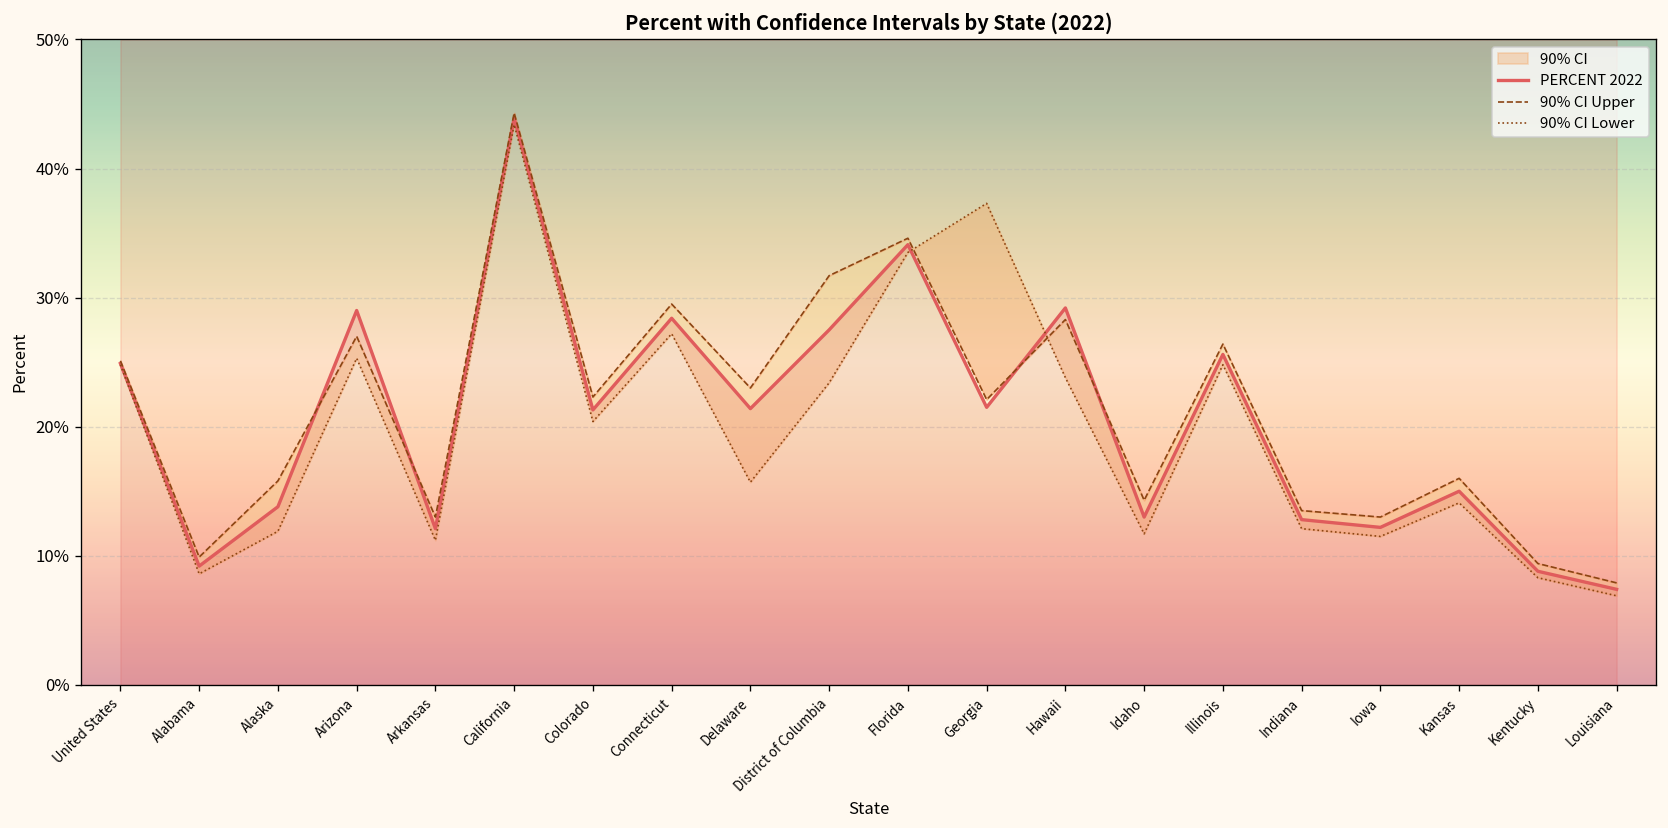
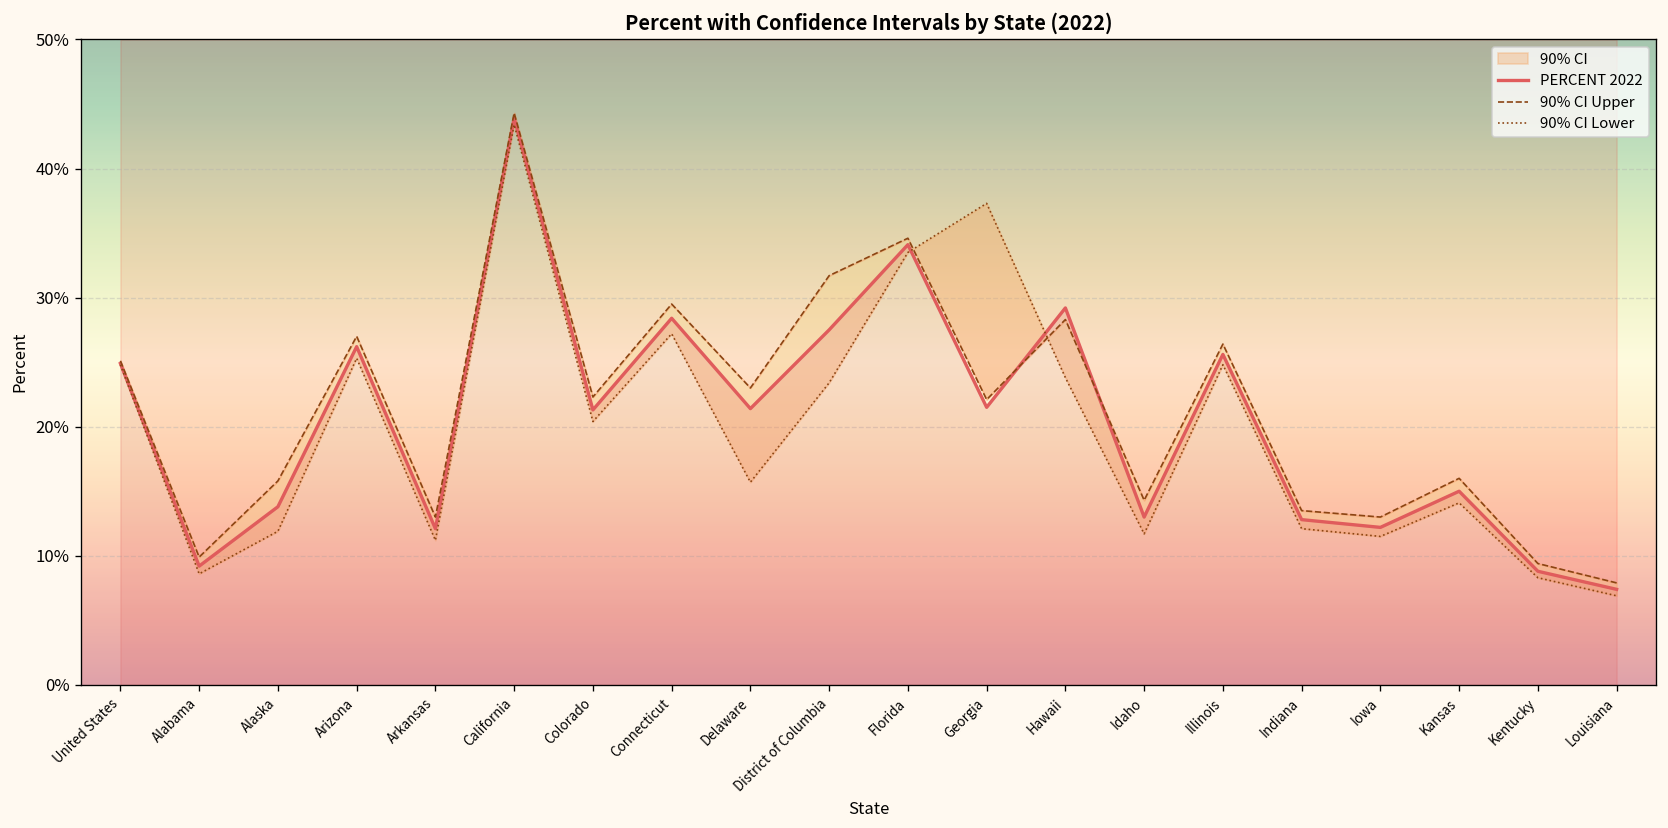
  {
    "PERCENT 2022": {
      "Alabama": "9.2%",
      "Alaska": "13.8%",
-     "Arizona": "29.0%",
+     "Arizona": "26.2%",
      "Arkansas": "12.1%",
      "California": "43.9%",
      "Colorado": "21.3%",
      "Connecticut": "28.4%",
      "Delaware": "21.4%",
      "District of Columbia": "27.5%",
      "Florida": "34.1%",
      "Georgia": "21.5%",
      "Hawaii": "29.2%",
      "Idaho": "13.0%",
      "Illinois": "25.6%",
      "Indiana": "12.8%",
      "Iowa": "12.2%",
      "Kansas": "15.0%",
      "Kentucky": "8.8%",
      "Louisiana": "7.4%"
    }
  }
